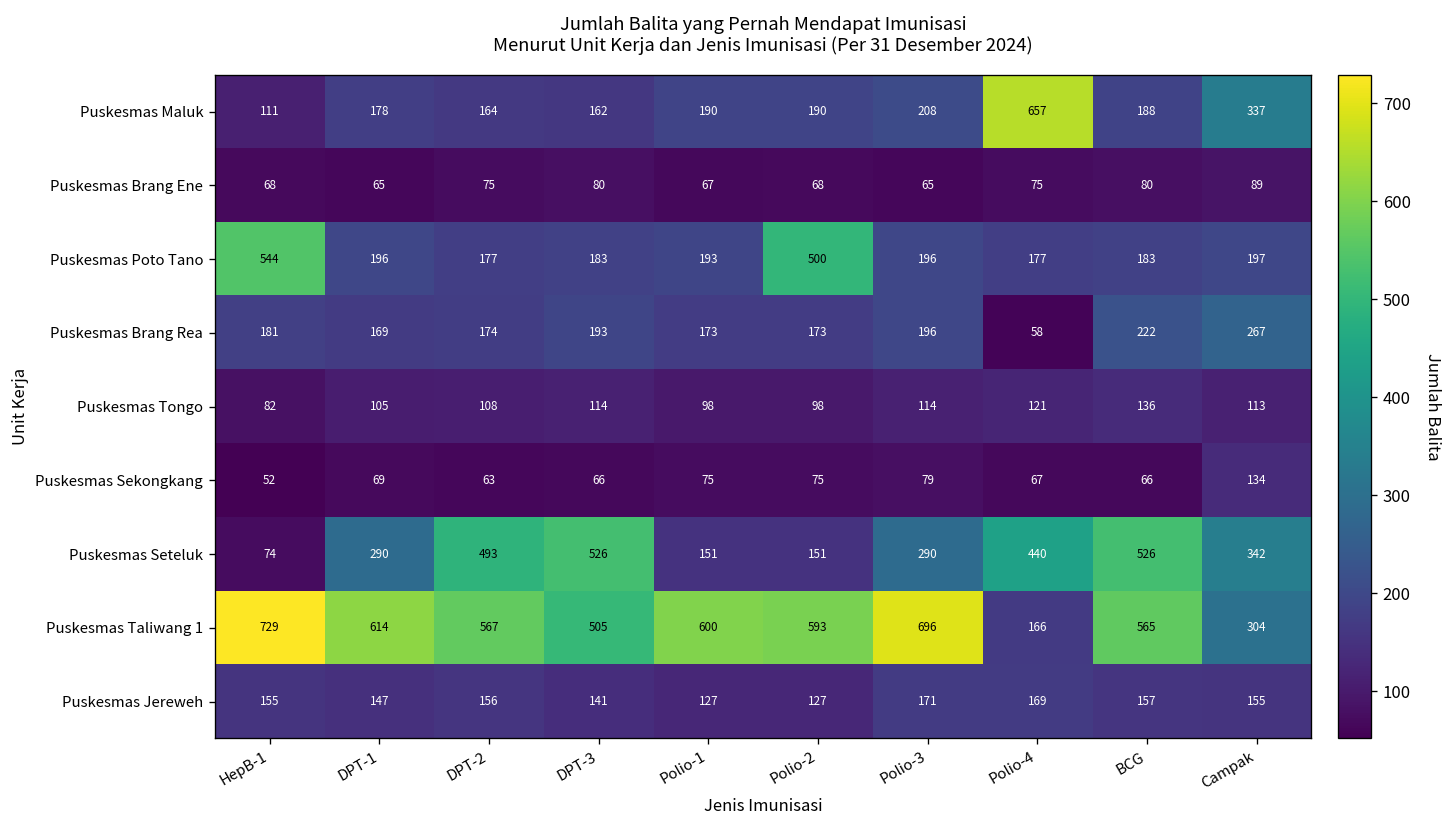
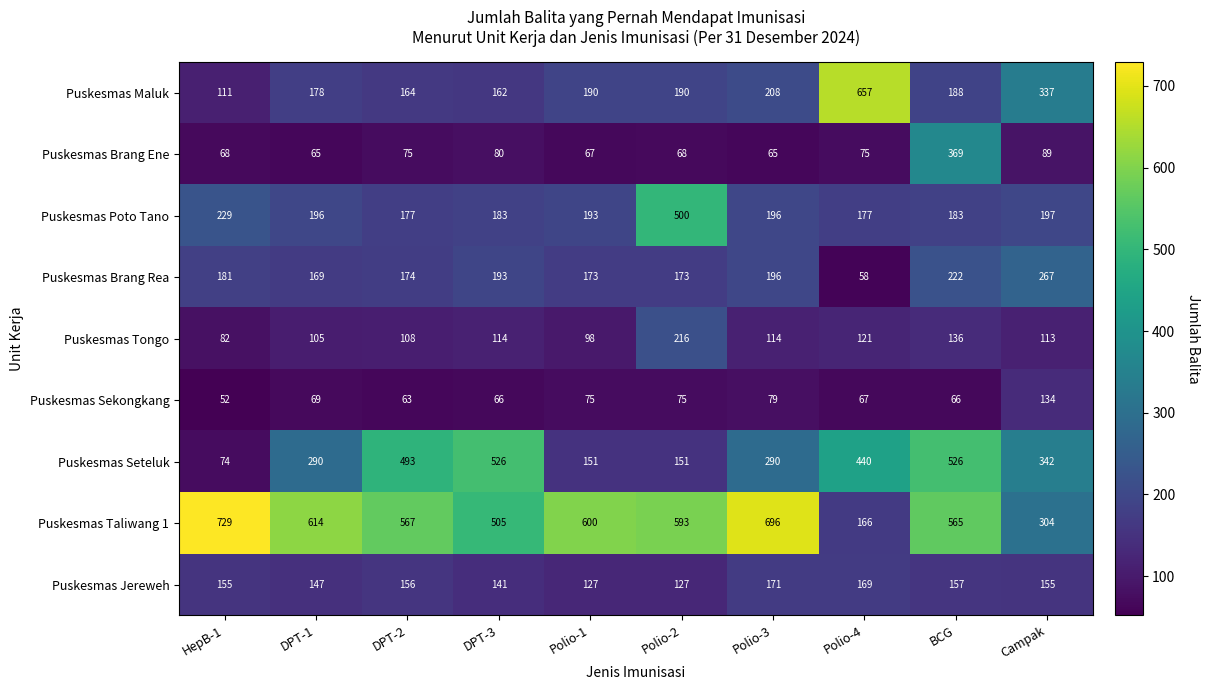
  {
    "Puskesmas Maluk": {
      "HepB-1": 111,
      "DPT-1": 178,
      "DPT-2": 164,
      "DPT-3": 162,
      "Polio-1": 190,
      "Polio-2": 190,
      "Polio-3": 208,
      "Polio-4": 657,
      "BCG": 188,
      "Campak": 337
    },
    "Puskesmas Brang Ene": {
      "HepB-1": 68,
      "DPT-1": 65,
      "DPT-2": 75,
      "DPT-3": 80,
      "Polio-1": 67,
      "Polio-2": 68,
      "Polio-3": 65,
      "Polio-4": 75,
-     "BCG": 80,
+     "BCG": 369,
      "Campak": 89
    },
    "Puskesmas Poto Tano": {
-     "HepB-1": 544,
+     "HepB-1": 229,
      "DPT-1": 196,
      "DPT-2": 177,
      "DPT-3": 183,
      "Polio-1": 193,
      "Polio-2": 500,
      "Polio-3": 196,
      "Polio-4": 177,
      "BCG": 183,
      "Campak": 197
    },
    "Puskesmas Brang Rea": {
      "HepB-1": 181,
      "DPT-1": 169,
      "DPT-2": 174,
      "DPT-3": 193,
      "Polio-1": 173,
      "Polio-2": 173,
      "Polio-3": 196,
      "Polio-4": 58,
      "BCG": 222,
      "Campak": 267
    },
    "Puskesmas Tongo": {
      "HepB-1": 82,
      "DPT-1": 105,
      "DPT-2": 108,
      "DPT-3": 114,
      "Polio-1": 98,
-     "Polio-2": 98,
+     "Polio-2": 216,
      "Polio-3": 114,
      "Polio-4": 121,
      "BCG": 136,
      "Campak": 113
    },
    "Puskesmas Sekongkang": {
      "HepB-1": 52,
      "DPT-1": 69,
      "DPT-2": 63,
      "DPT-3": 66,
      "Polio-1": 75,
      "Polio-2": 75,
      "Polio-3": 79,
      "Polio-4": 67,
      "BCG": 66,
      "Campak": 134
    },
    "Puskesmas Seteluk": {
      "HepB-1": 74,
      "DPT-1": 290,
      "DPT-2": 493,
      "DPT-3": 526,
      "Polio-1": 151,
      "Polio-2": 151,
      "Polio-3": 290,
      "Polio-4": 440,
      "BCG": 526,
      "Campak": 342
    },
    "Puskesmas Taliwang 1": {
      "HepB-1": 729,
      "DPT-1": 614,
      "DPT-2": 567,
      "DPT-3": 505,
      "Polio-1": 600,
      "Polio-2": 593,
      "Polio-3": 696,
      "Polio-4": 166,
      "BCG": 565,
      "Campak": 304
    },
    "Puskesmas Jereweh": {
      "HepB-1": 155,
      "DPT-1": 147,
      "DPT-2": 156,
      "DPT-3": 141,
      "Polio-1": 127,
      "Polio-2": 127,
      "Polio-3": 171,
      "Polio-4": 169,
      "BCG": 157,
      "Campak": 155
    }
  }
